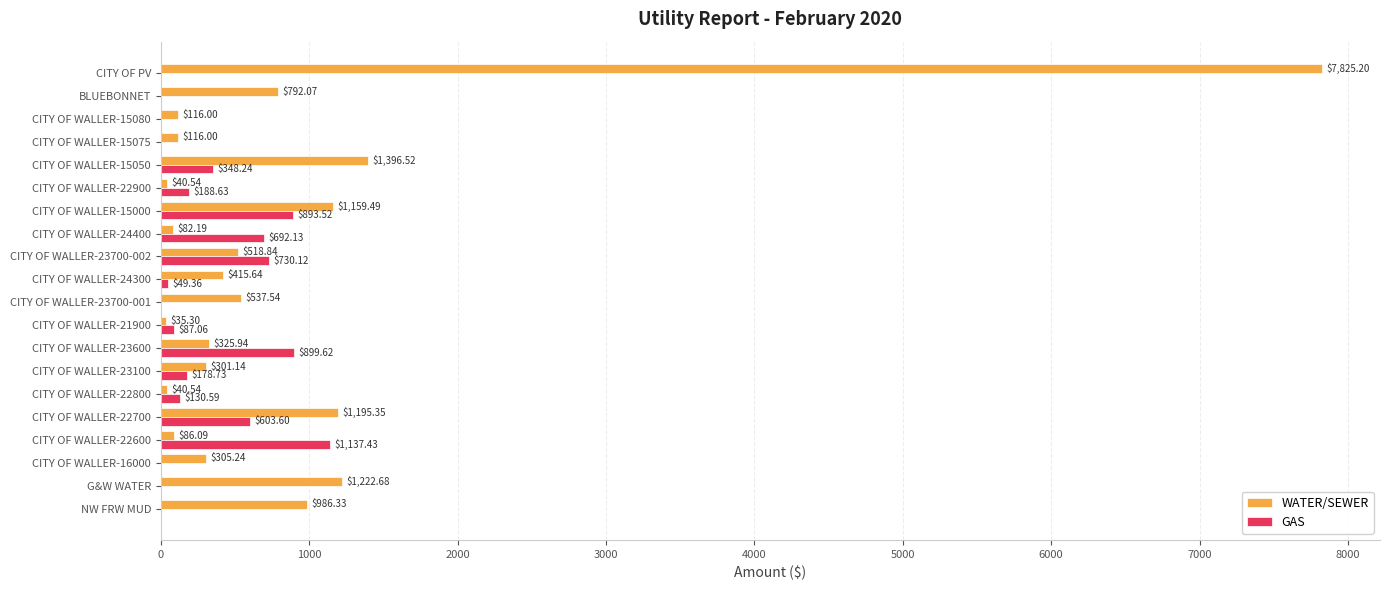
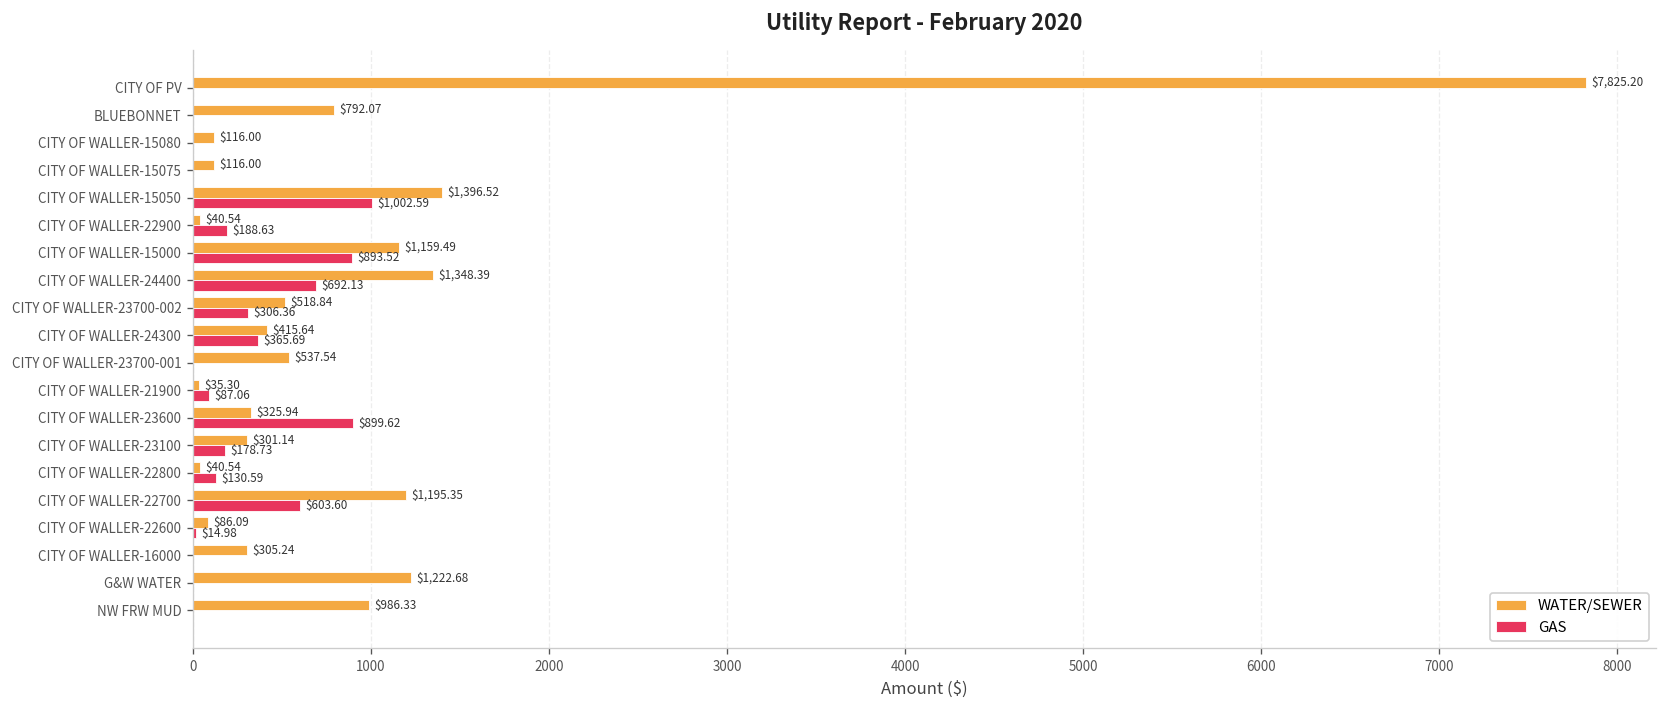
  {
    "WATER/SEWER": {
      "CITY OF PV": "$7,825.20",
      "BLUEBONNET": "$792.07",
      "CITY OF WALLER-15080": "$116.00",
      "CITY OF WALLER-15075": "$116.00",
      "CITY OF WALLER-15050": "$1,396.52",
      "CITY OF WALLER-22900": "$40.54",
      "CITY OF WALLER-15000": "$1,159.49",
-     "CITY OF WALLER-24400": "$82.19",
+     "CITY OF WALLER-24400": "$1,348.39",
      "CITY OF WALLER-23700-002": "$518.84",
      "CITY OF WALLER-24300": "$415.64",
      "CITY OF WALLER-23700-001": "$537.54",
      "CITY OF WALLER-21900": "$35.30",
      "CITY OF WALLER-23600": "$325.94",
      "CITY OF WALLER-23100": "$301.14",
      "CITY OF WALLER-22800": "$40.54",
      "CITY OF WALLER-22700": "$1,195.35",
      "CITY OF WALLER-22600": "$86.09",
      "CITY OF WALLER-16000": "$305.24",
      "G&W WATER": "$1,222.68",
      "NW FRW MUD": "$986.33"
    },
    "GAS": {
-     "CITY OF WALLER-15050": "$348.24",
+     "CITY OF WALLER-15050": "$1,002.59",
      "CITY OF WALLER-22900": "$188.63",
      "CITY OF WALLER-15000": "$893.52",
      "CITY OF WALLER-24400": "$692.13",
-     "CITY OF WALLER-23700-002": "$730.12",
-     "CITY OF WALLER-24300": "$49.36",
+     "CITY OF WALLER-23700-002": "$306.36",
+     "CITY OF WALLER-24300": "$365.69",
      "CITY OF WALLER-21900": "$87.06",
      "CITY OF WALLER-23600": "$899.62",
      "CITY OF WALLER-23100": "$178.73",
      "CITY OF WALLER-22800": "$130.59",
      "CITY OF WALLER-22700": "$603.60",
-     "CITY OF WALLER-22600": "$1,137.43"
+     "CITY OF WALLER-22600": "$14.98"
    }
  }
